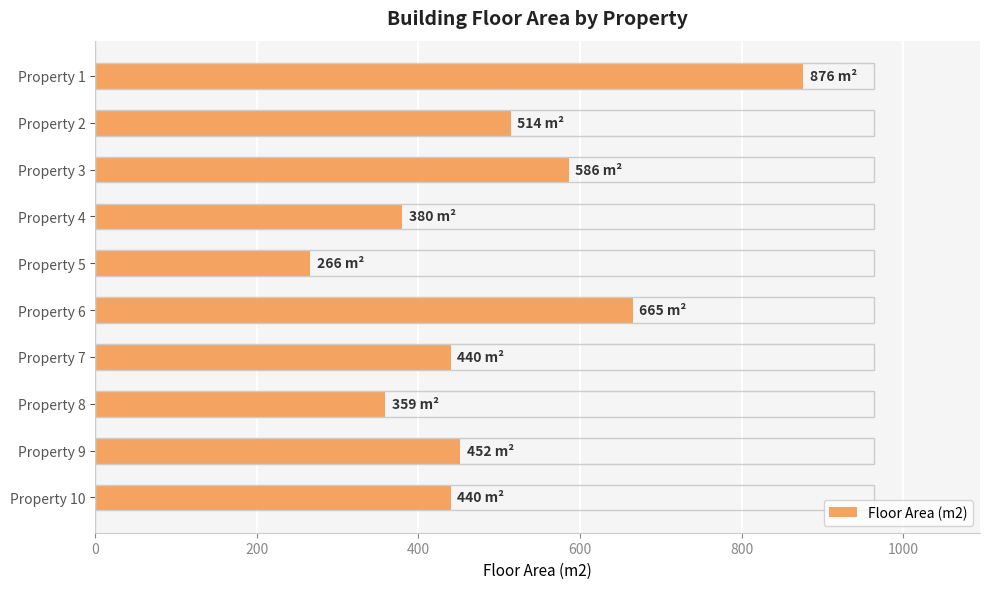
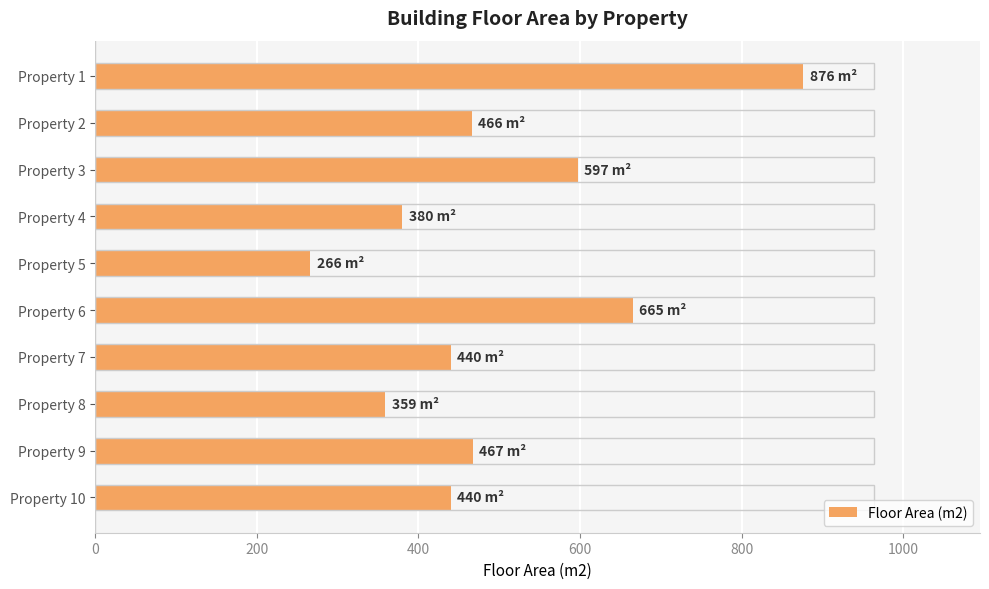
  {
    "Property 1": 876,
-   "Property 2": 514,
-   "Property 3": 586,
+   "Property 2": 466,
+   "Property 3": 597,
    "Property 4": 380,
    "Property 5": 266,
    "Property 6": 665,
    "Property 7": 440,
    "Property 8": 359,
-   "Property 9": 452,
+   "Property 9": 467,
    "Property 10": 440
  }
